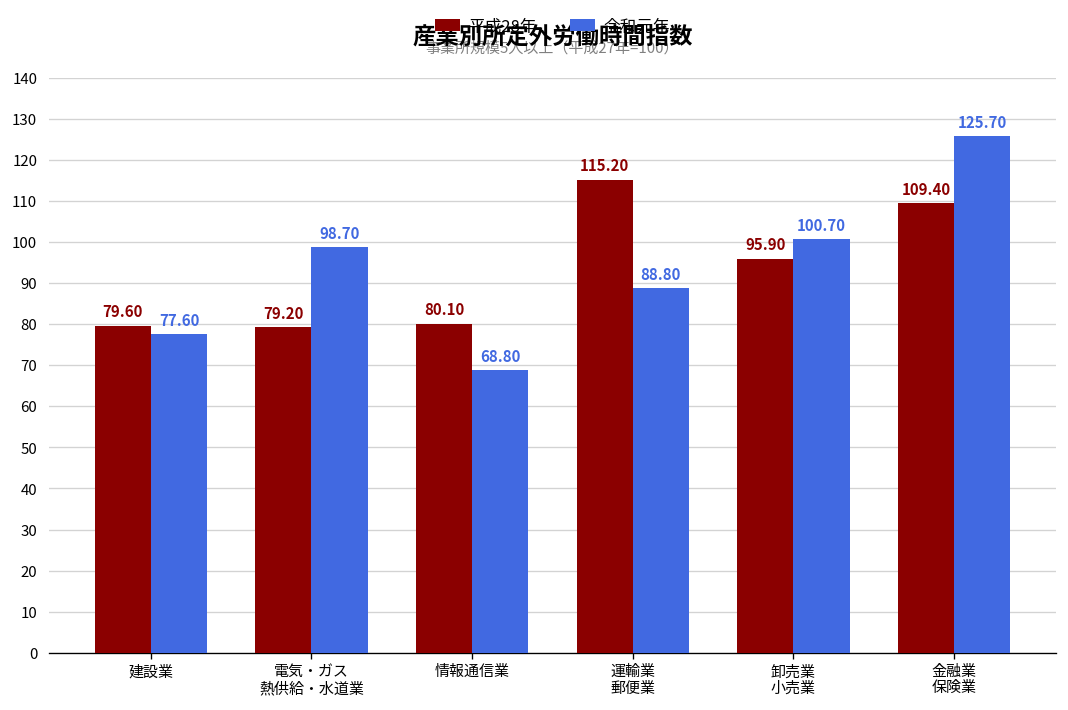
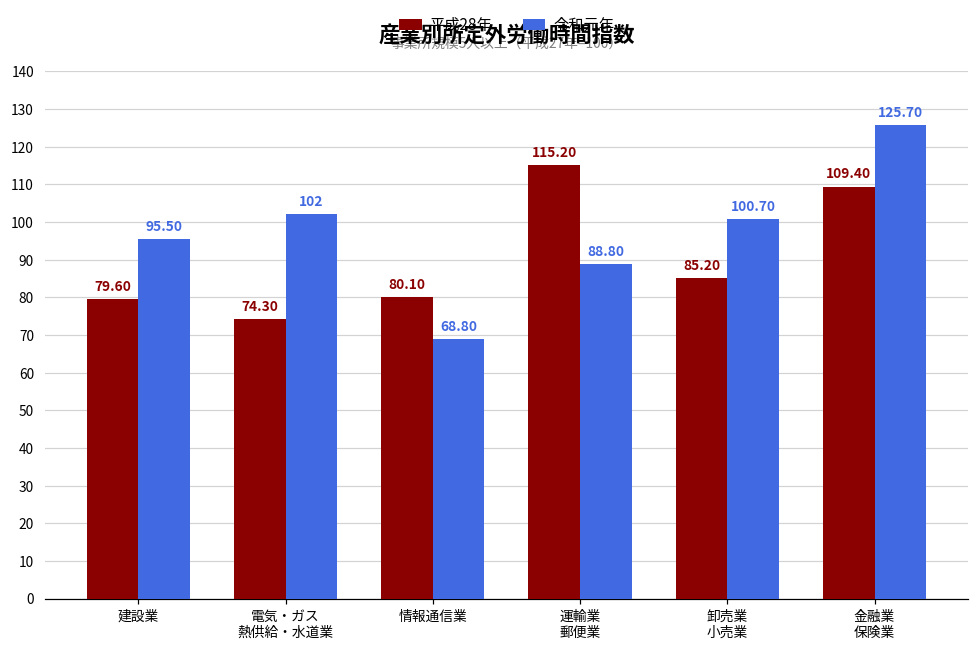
  {
    "平成28年": {
      "建設業": 79.60,
-     "電気・ガス 熱供給・水道業": 79.20,
+     "電気・ガス 熱供給・水道業": 74.30,
      "情報通信業": 80.10,
      "運輸業 郵便業": 115.20,
-     "卸売業 小売業": 95.90,
+     "卸売業 小売業": 85.20,
      "金融業 保険業": 109.40
    },
    "令和元年": {
-     "建設業": 77.60,
-     "電気・ガス 熱供給・水道業": 98.70,
+     "建設業": 95.50,
+     "電気・ガス 熱供給・水道業": 102,
      "情報通信業": 68.80,
      "運輸業 郵便業": 88.80,
      "卸売業 小売業": 100.70,
      "金融業 保険業": 125.70
    }
  }
